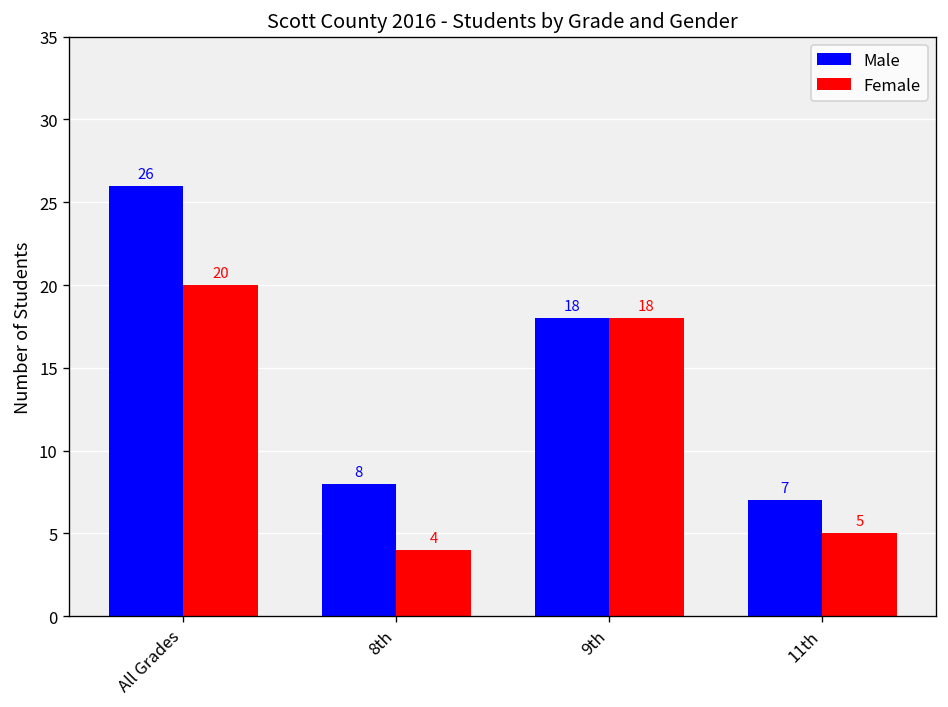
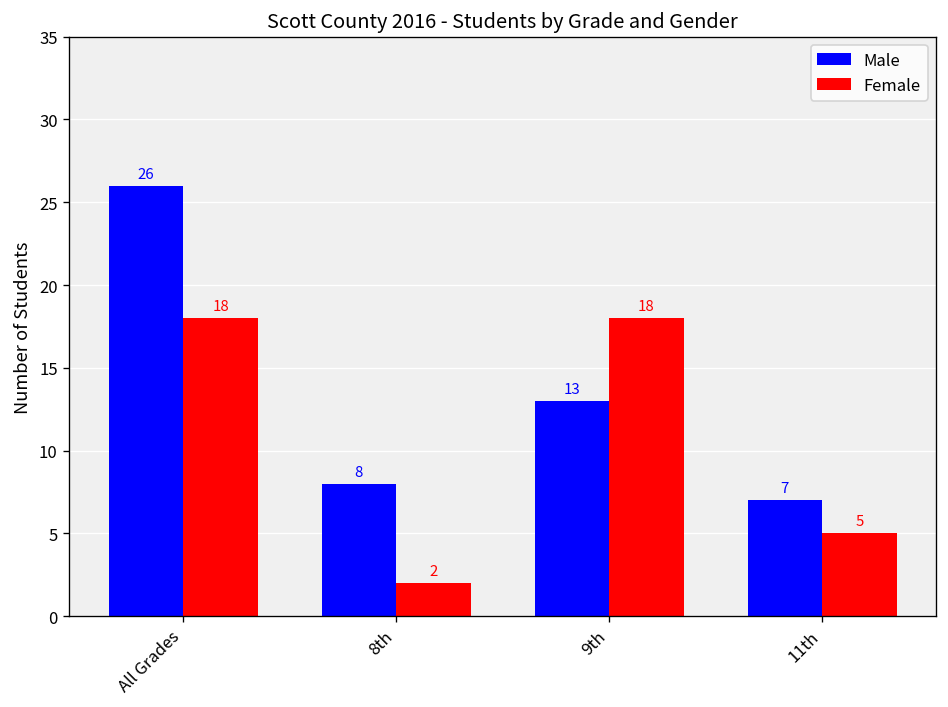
  {
    "Male": {
      "All Grades": 26,
      "8th": 8,
-     "9th": 18,
+     "9th": 13,
      "11th": 7
    },
    "Female": {
-     "All Grades": 20,
-     "8th": 4,
+     "All Grades": 18,
+     "8th": 2,
      "9th": 18,
      "11th": 5
    }
  }
